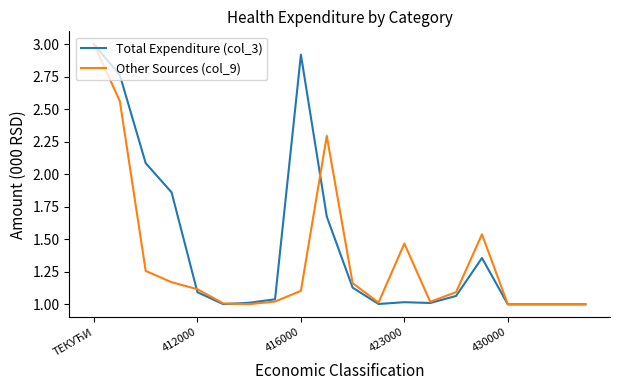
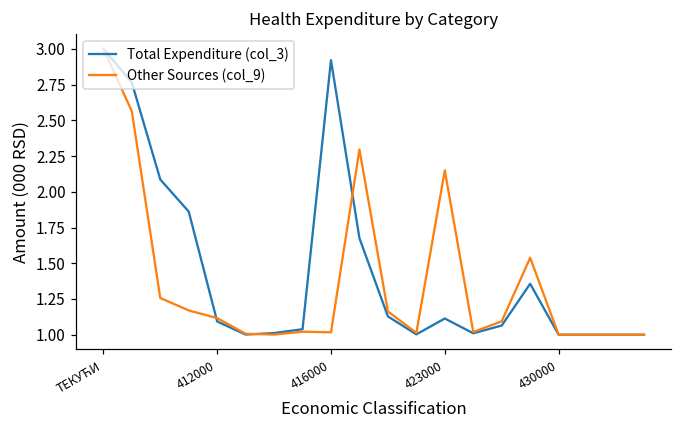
  {
    "Total Expenditure (col_3)": {
      "412000": 1.09,
      "416000": 2.92,
-     "423000": 1.02
+     "423000": 1.11
    },
    "Other Sources (col_9)": {
      "412000": 1.12,
-     "416000": 1.10,
-     "423000": 1.47
+     "416000": 1.02,
+     "423000": 2.15
    }
  }
